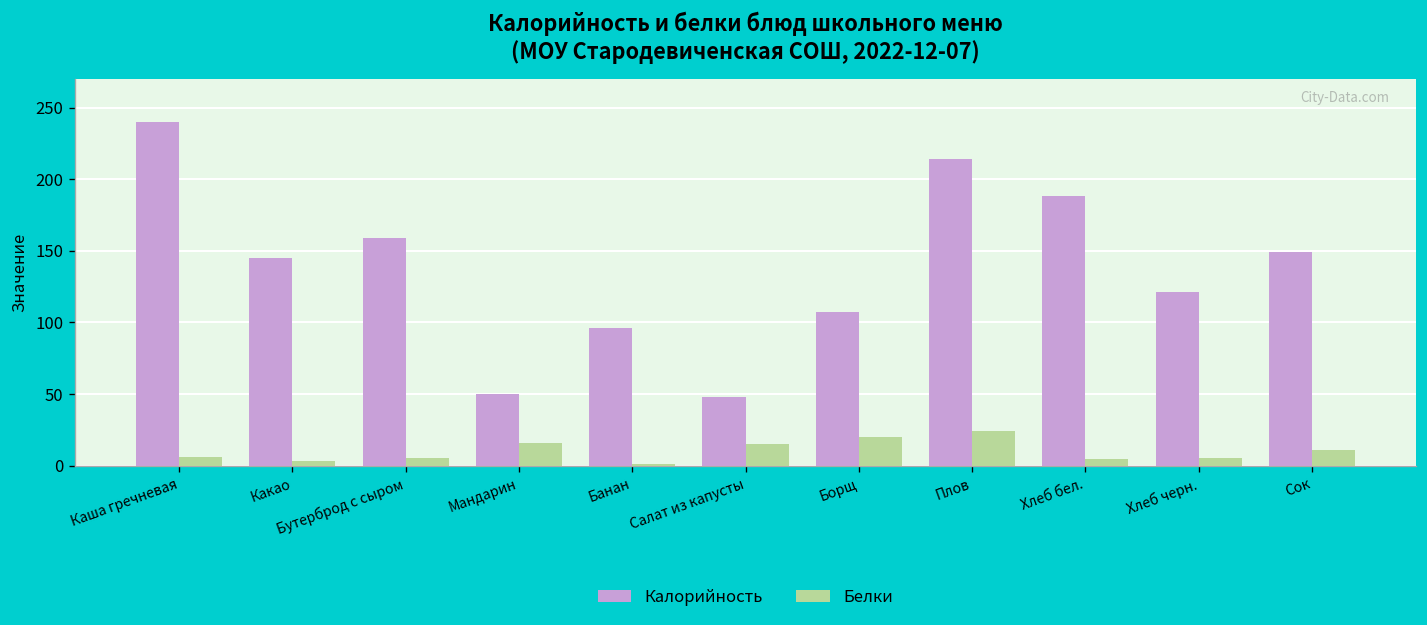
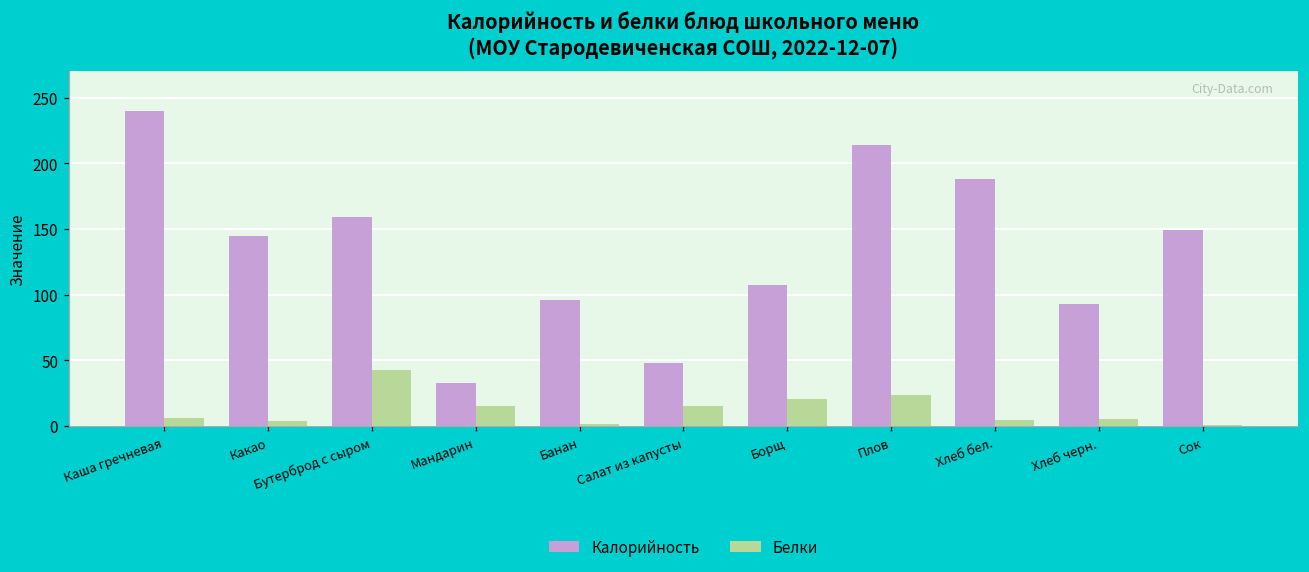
  {
    "Калорийность": {
      "Каша гречневая": 240,
      "Какао": 145,
      "Бутерброд с сыром": 159,
-     "Мандарин": 50,
+     "Мандарин": 33,
      "Банан": 96,
      "Салат из капусты": 48,
      "Борщ": 107,
      "Плов": 214,
      "Хлеб бел.": 188,
-     "Хлеб черн.": 121,
+     "Хлеб черн.": 93,
      "Сок": 149
    },
    "Белки": {
      "Каша гречневая": 6,
      "Какао": 4,
-     "Бутерброд с сыром": 5,
+     "Бутерброд с сыром": 42,
      "Мандарин": 15,
      "Салат из капусты": 15,
      "Борщ": 20,
      "Плов": 24,
      "Хлеб бел.": 5,
      "Хлеб черн.": 5,
-     "Сок": 11
+     "Сок": 1
    }
  }
